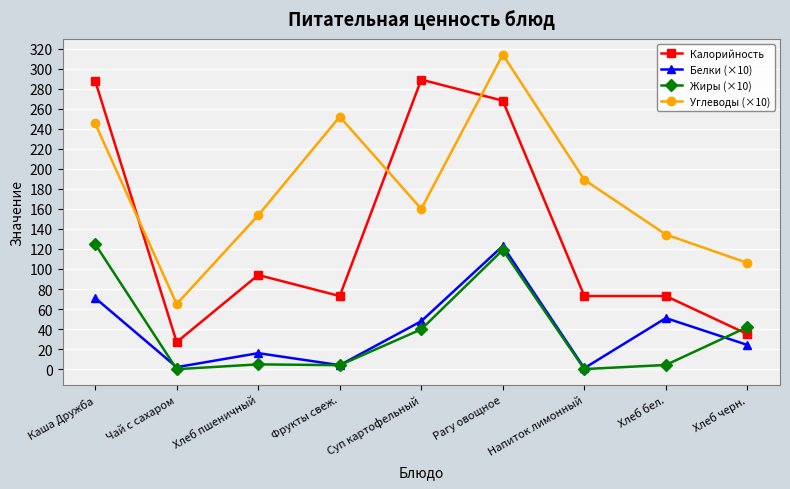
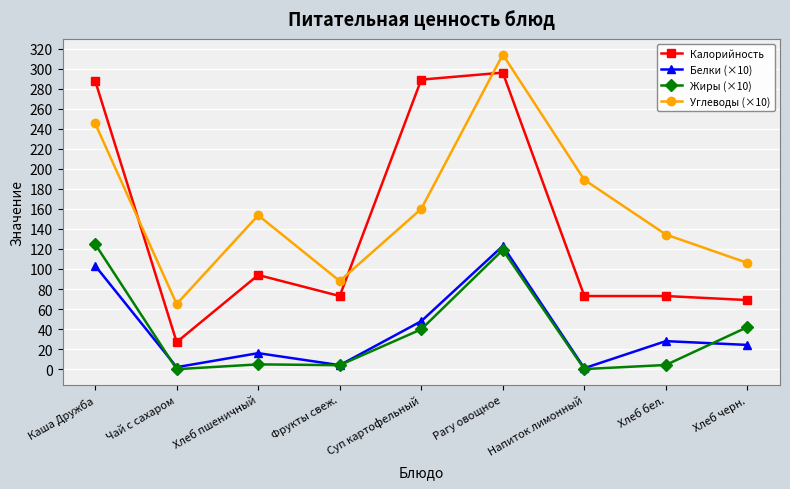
  {
    "Калорийность": {
      "Каша Дружба": 288,
      "Чай с сахаром": 27,
      "Хлеб пшеничный": 94,
      "Фрукты свеж.": 73,
      "Суп картофельный": 289,
-     "Рагу овощное": 268,
+     "Рагу овощное": 296,
      "Напиток лимонный": 73,
      "Хлеб бел.": 73,
-     "Хлеб черн.": 35
+     "Хлеб черн.": 69
    },
    "Белки (×10)": {
-     "Каша Дружба": 71,
+     "Каша Дружба": 103,
      "Хлеб пшеничный": 16,
      "Суп картофельный": 48,
      "Рагу овощное": 123,
-     "Хлеб бел.": 51,
+     "Хлеб бел.": 28,
      "Хлеб черн.": 24
    },
    "Жиры (×10)": {
      "Каша Дружба": 125,
      "Хлеб пшеничный": 5,
      "Суп картофельный": 40,
      "Рагу овощное": 119,
      "Хлеб бел.": 4,
      "Хлеб черн.": 42
    },
    "Углеводы (×10)": {
      "Каша Дружба": 245,
      "Чай с сахаром": 65,
      "Хлеб пшеничный": 154,
-     "Фрукты свеж.": 252,
+     "Фрукты свеж.": 88,
      "Суп картофельный": 160,
      "Рагу овощное": 314,
      "Напиток лимонный": 189,
      "Хлеб бел.": 134,
      "Хлеб черн.": 106
    }
  }
